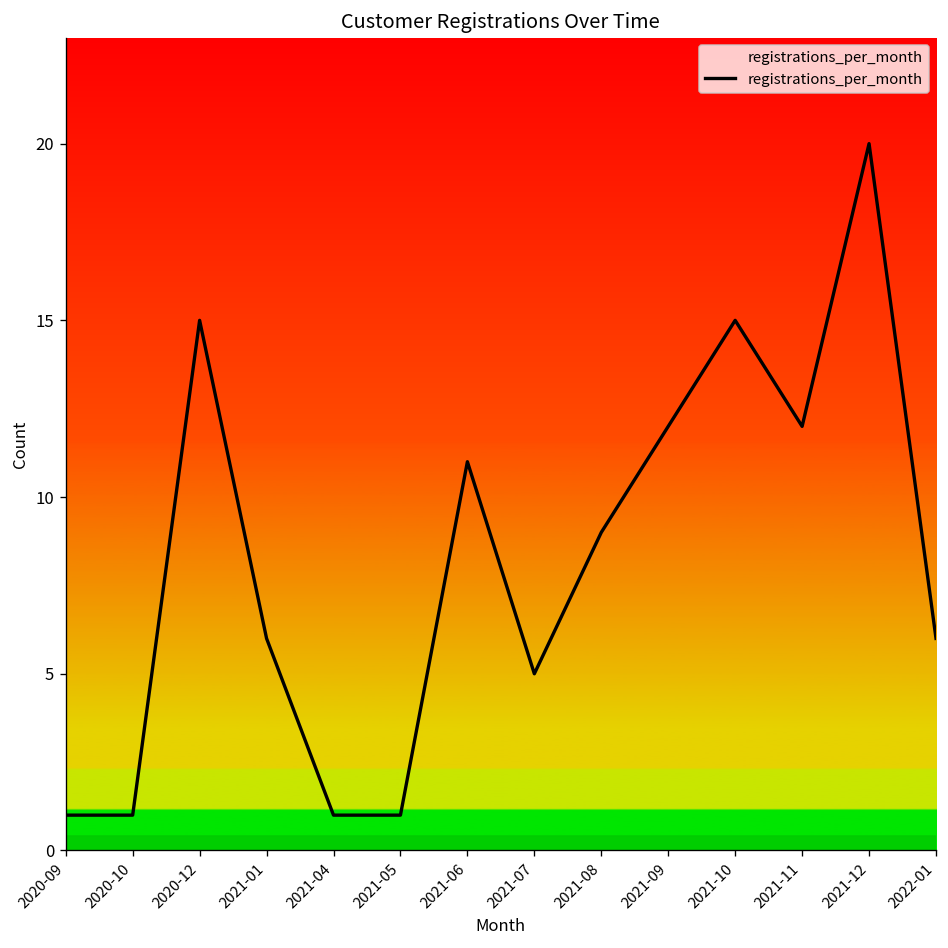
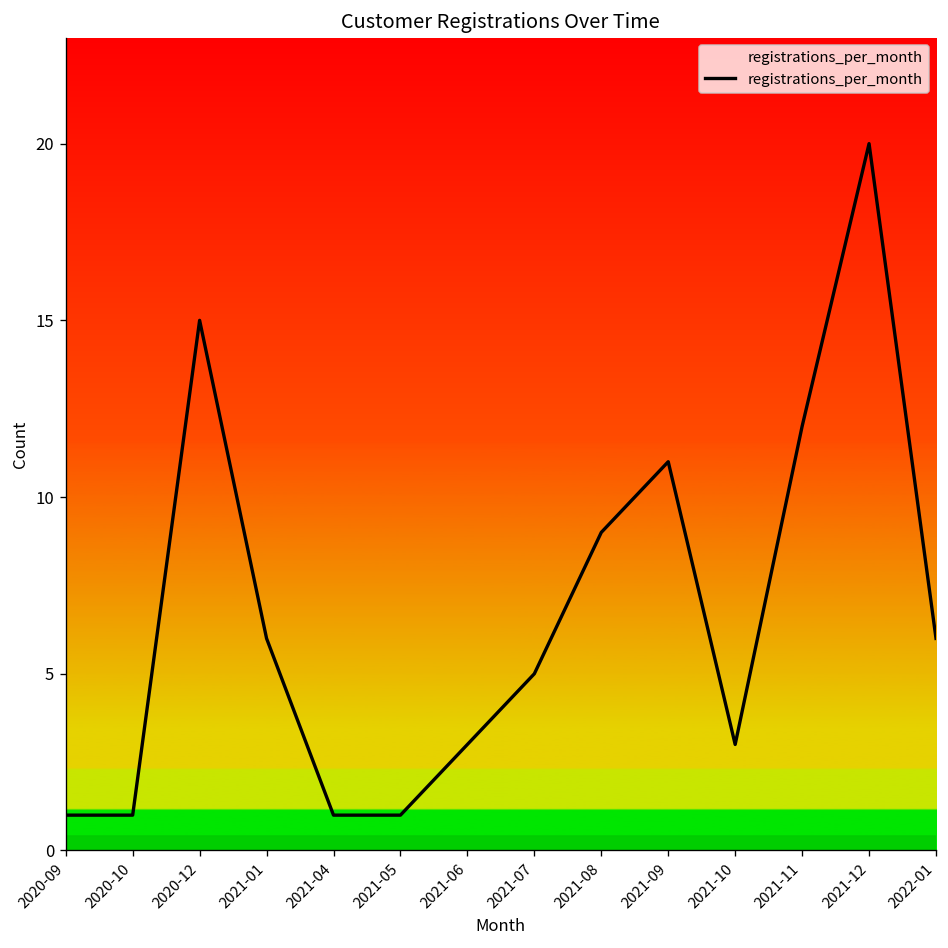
  {
    "2020-09": 1,
    "2020-10": 1,
    "2020-12": 15,
    "2021-01": 6,
    "2021-04": 1,
    "2021-05": 1,
-   "2021-06": 11,
+   "2021-06": 3,
    "2021-07": 5,
    "2021-08": 9,
-   "2021-09": 12,
-   "2021-10": 15,
+   "2021-09": 11,
+   "2021-10": 3,
    "2021-11": 12,
    "2021-12": 20,
    "2022-01": 6
  }
